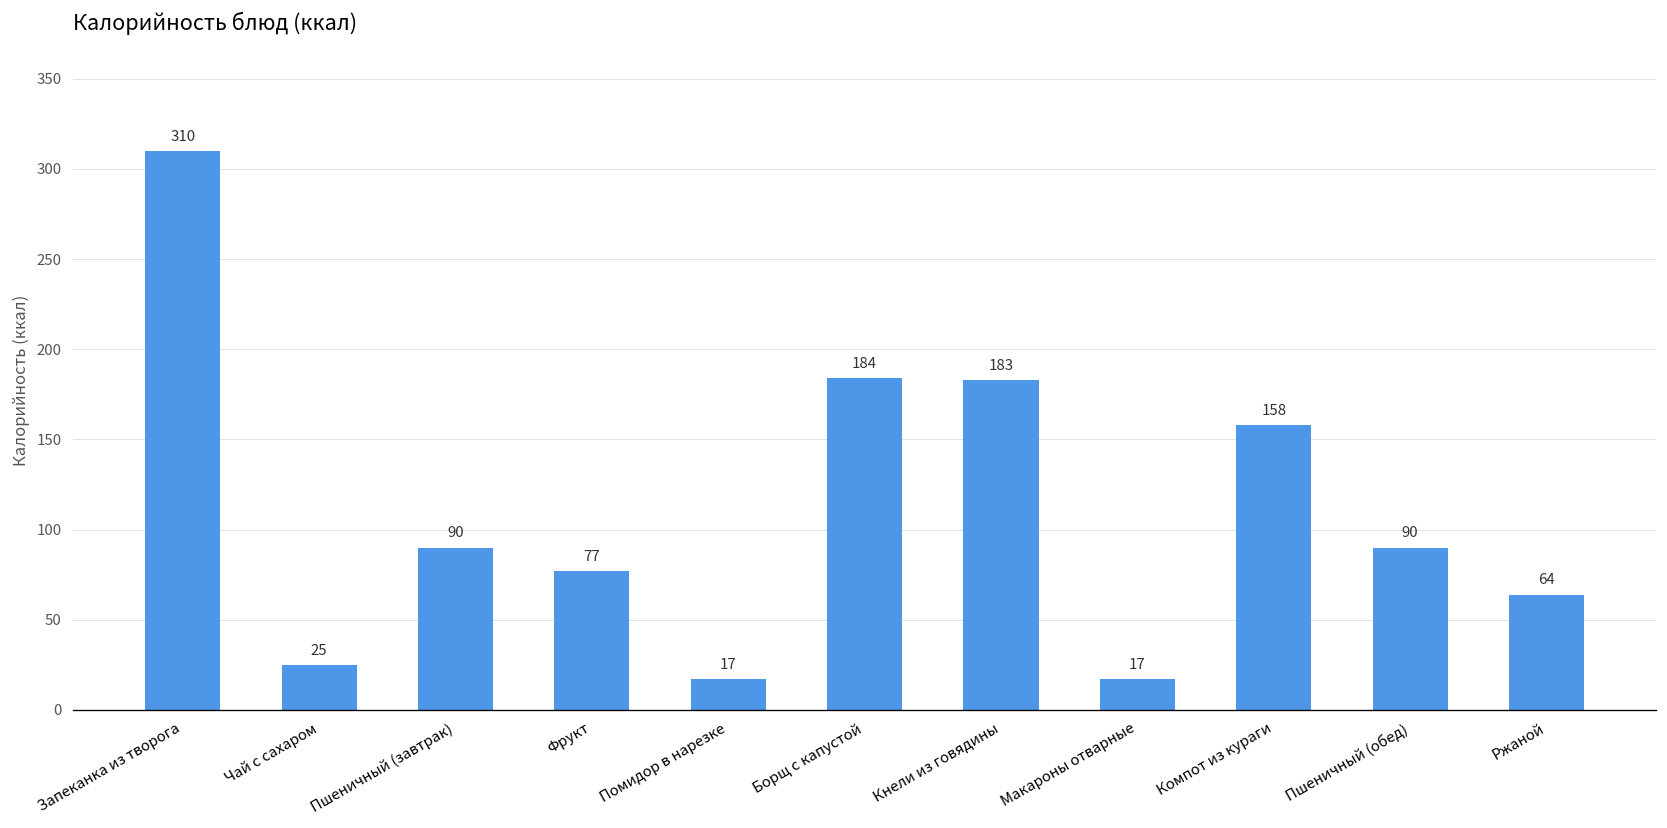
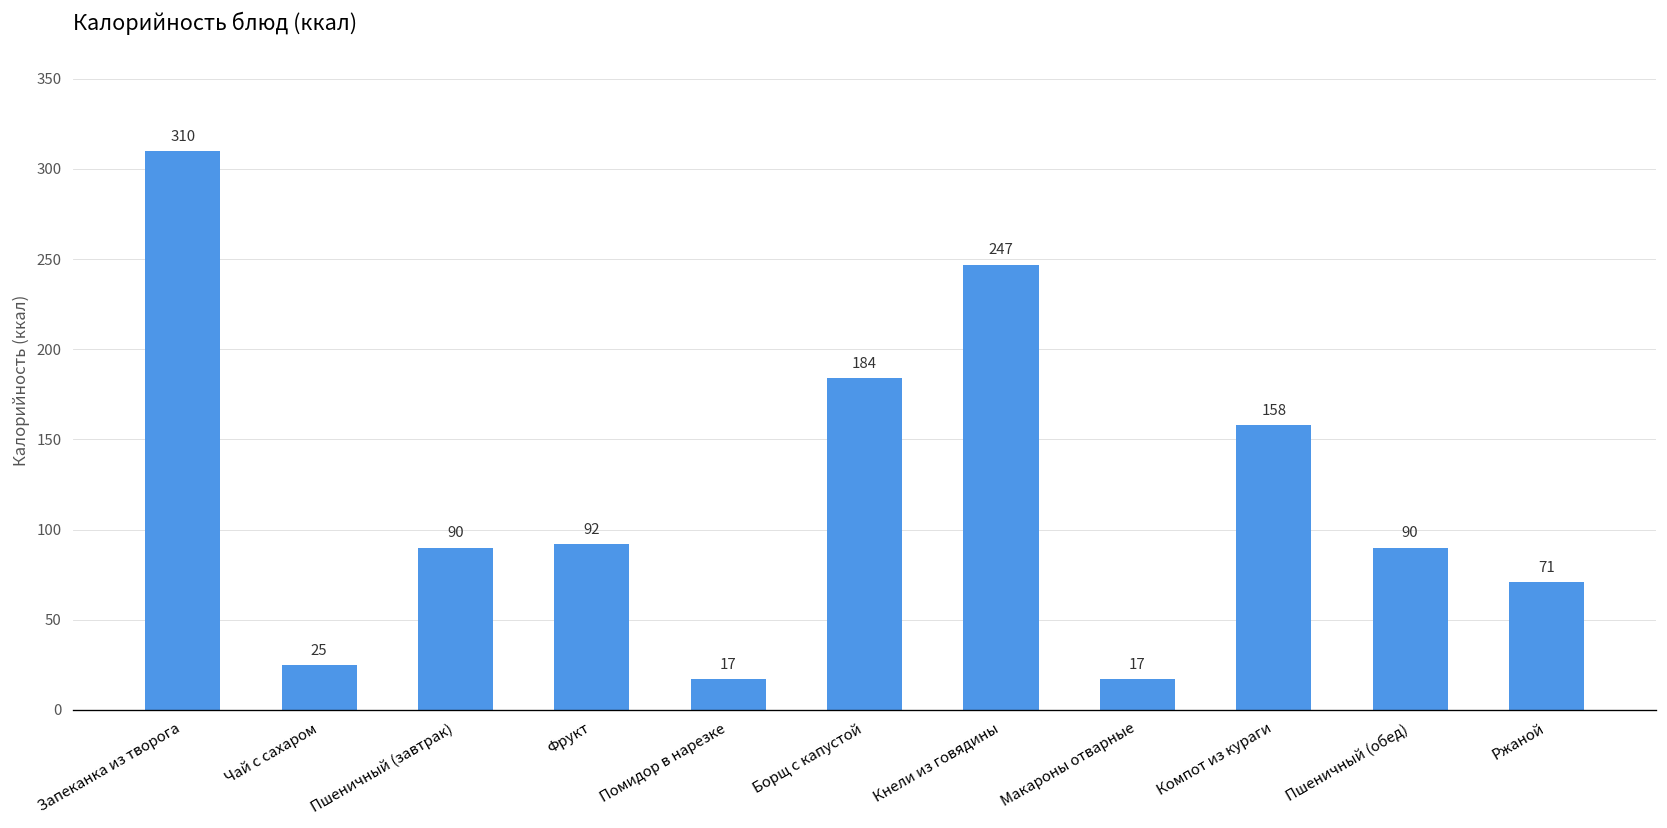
  {
    "Запеканка из творога": 310,
    "Чай с сахаром": 25,
    "Пшеничный (завтрак)": 90,
-   "Фрукт": 77,
+   "Фрукт": 92,
    "Помидор в нарезке": 17,
    "Борщ с капустой": 184,
-   "Кнели из говядины": 183,
+   "Кнели из говядины": 247,
    "Макароны отварные": 17,
    "Компот из кураги": 158,
    "Пшеничный (обед)": 90,
-   "Ржаной": 64
+   "Ржаной": 71
  }
